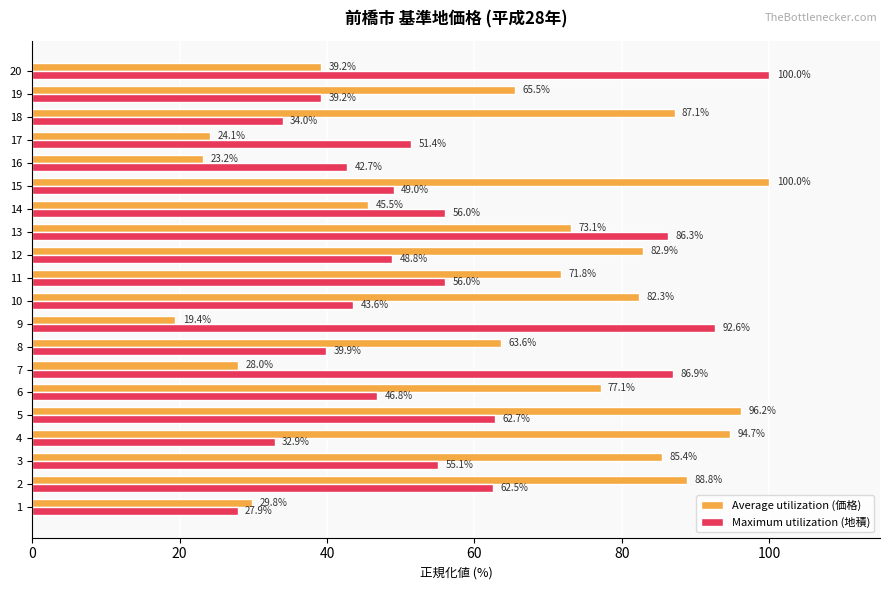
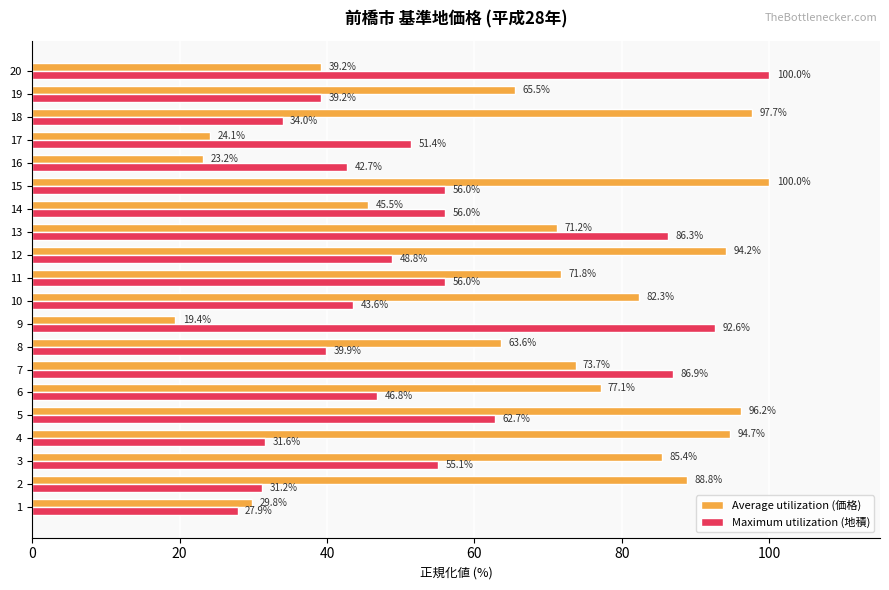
  {
    "Average utilization (価格)": {
      "20": "39.2%",
      "19": "65.5%",
-     "18": "87.1%",
+     "18": "97.7%",
      "17": "24.1%",
      "16": "23.2%",
      "15": "100.0%",
      "14": "45.5%",
-     "13": "73.1%",
-     "12": "82.9%",
+     "13": "71.2%",
+     "12": "94.2%",
      "11": "71.8%",
      "10": "82.3%",
      "9": "19.4%",
      "8": "63.6%",
-     "7": "28.0%",
+     "7": "73.7%",
      "6": "77.1%",
      "5": "96.2%",
      "4": "94.7%",
      "3": "85.4%",
      "2": "88.8%",
      "1": "29.8%"
    },
    "Maximum utilization (地積)": {
      "20": "100.0%",
      "19": "39.2%",
      "18": "34.0%",
      "17": "51.4%",
      "16": "42.7%",
-     "15": "49.0%",
+     "15": "56.0%",
      "14": "56.0%",
      "13": "86.3%",
      "12": "48.8%",
      "11": "56.0%",
      "10": "43.6%",
      "9": "92.6%",
      "8": "39.9%",
      "7": "86.9%",
      "6": "46.8%",
      "5": "62.7%",
-     "4": "32.9%",
+     "4": "31.6%",
      "3": "55.1%",
-     "2": "62.5%",
+     "2": "31.2%",
      "1": "27.9%"
    }
  }
